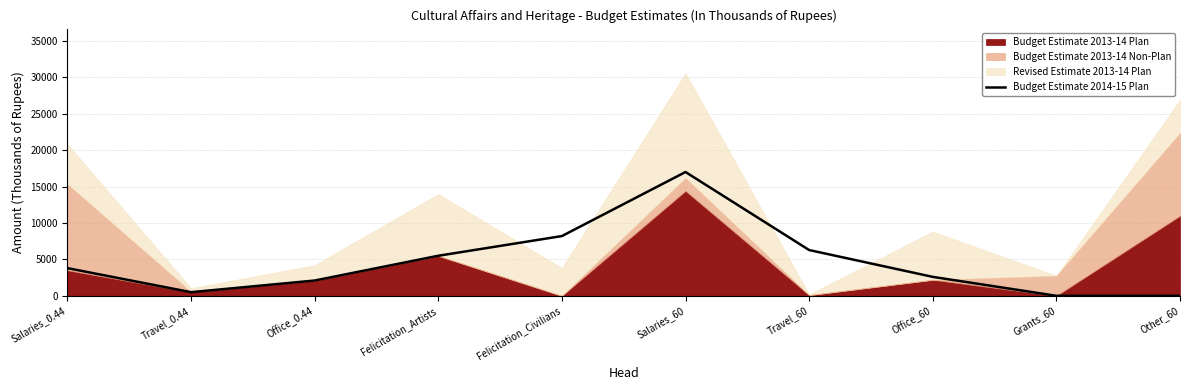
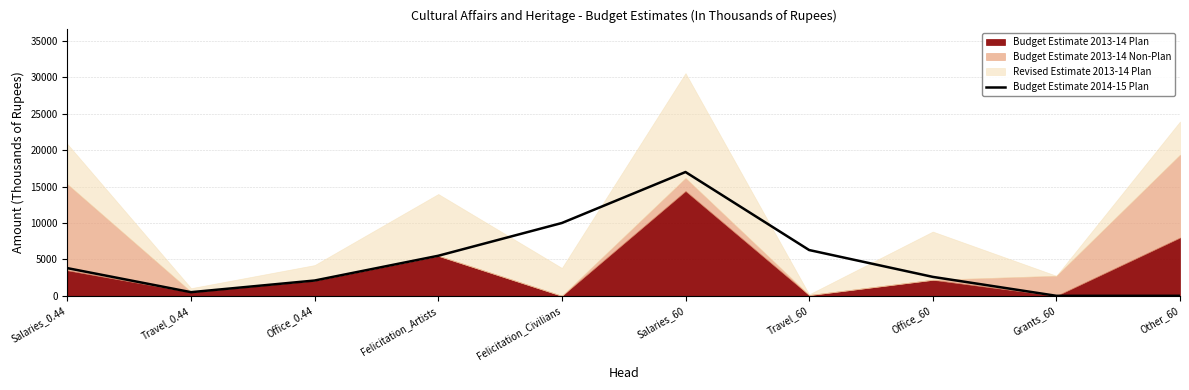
  {
    "Budget Estimate 2014-15 Plan": {
-     "Felicitation_Civilians": 8000,
+     "Felicitation_Civilians": 10000,
      "Salaries_60": 17000,
      "Travel_60": 6000,
      "Office_60": 3000,
      "Other_60": 0
    },
    "Budget Estimate 2013-14 Plan": {
      "Salaries_60": 14000,
-     "Other_60": 11000
+     "Other_60": 8000
    },
    "Budget Estimate 2013-14 Non-Plan": {
      "Salaries_0.44": 12000,
      "Salaries_60": 2000,
      "Other_60": 11000
    },
    "Revised Estimate 2013-14 Plan": {
      "Salaries_0.44": 6000,
      "Travel_0.44": 1000,
      "Office_0.44": 2000,
      "Felicitation_Artists": 8000,
      "Felicitation_Civilians": 4000,
      "Salaries_60": 14000,
      "Office_60": 7000,
      "Other_60": 5000
    }
  }
